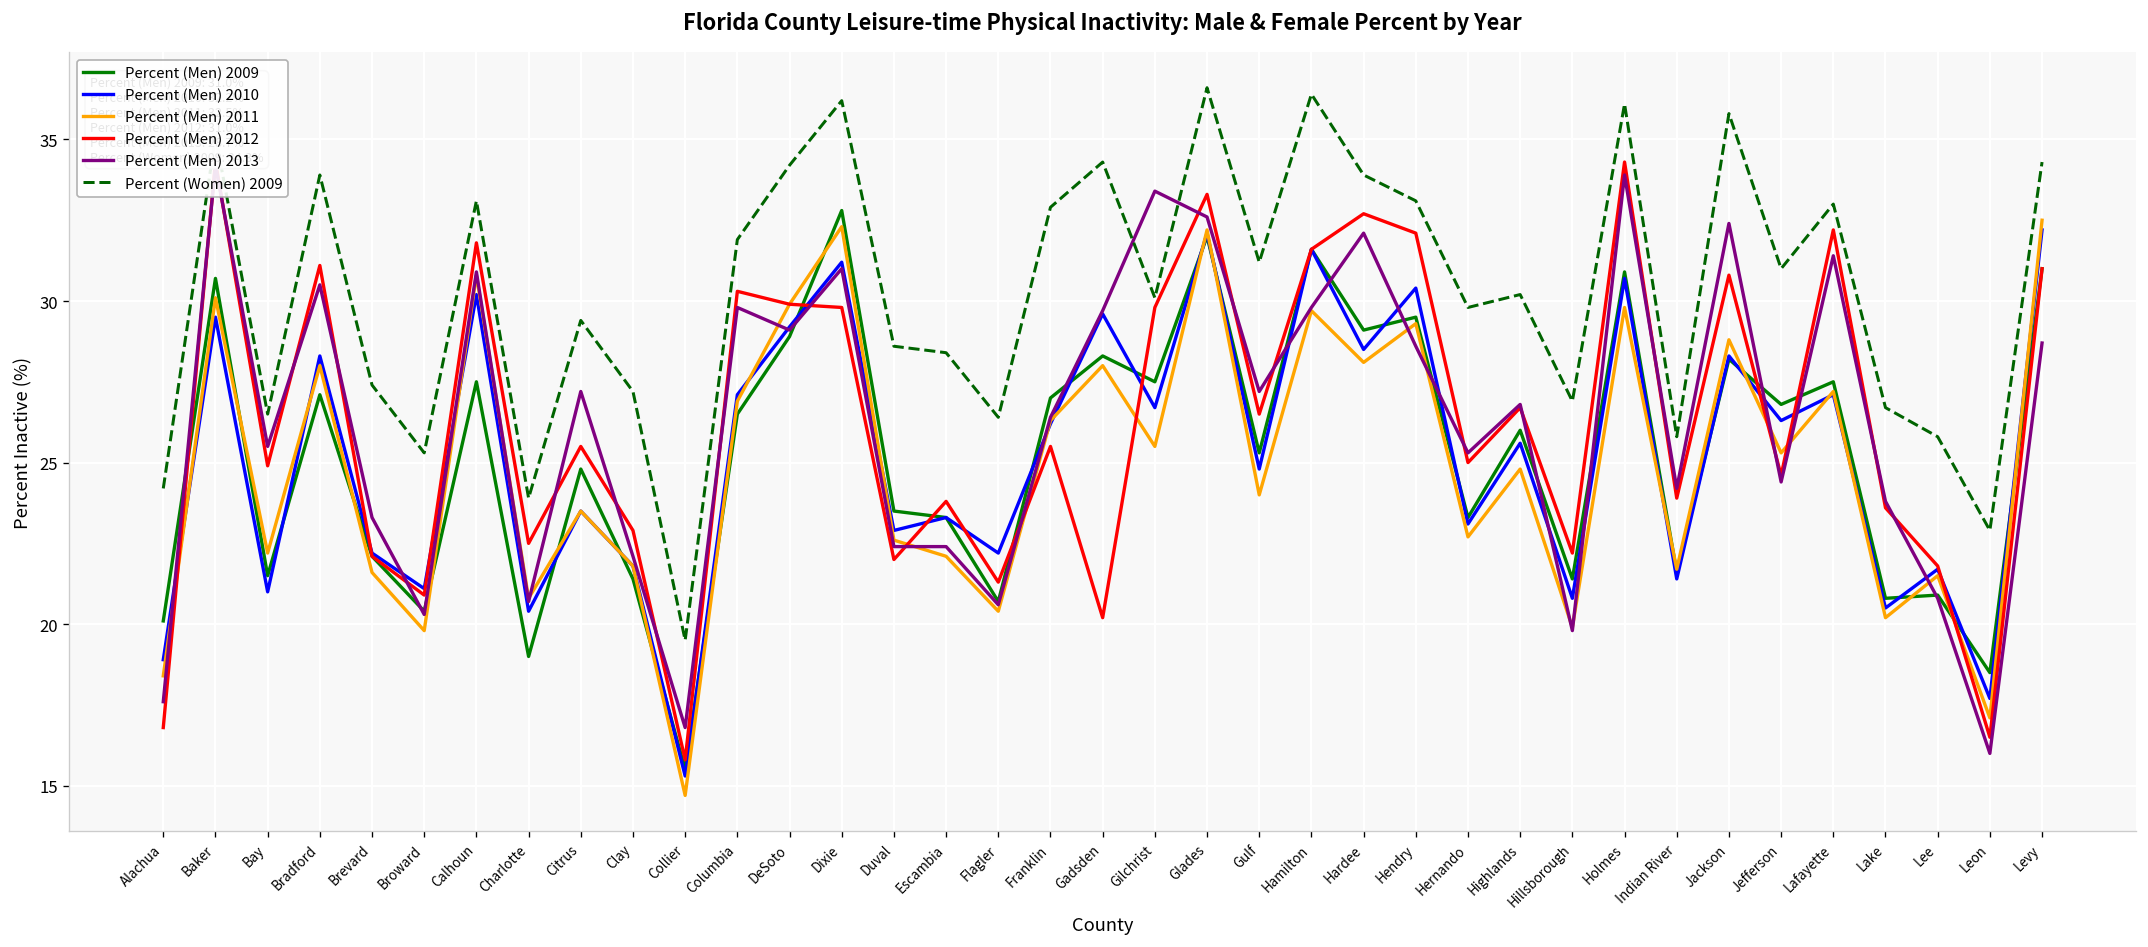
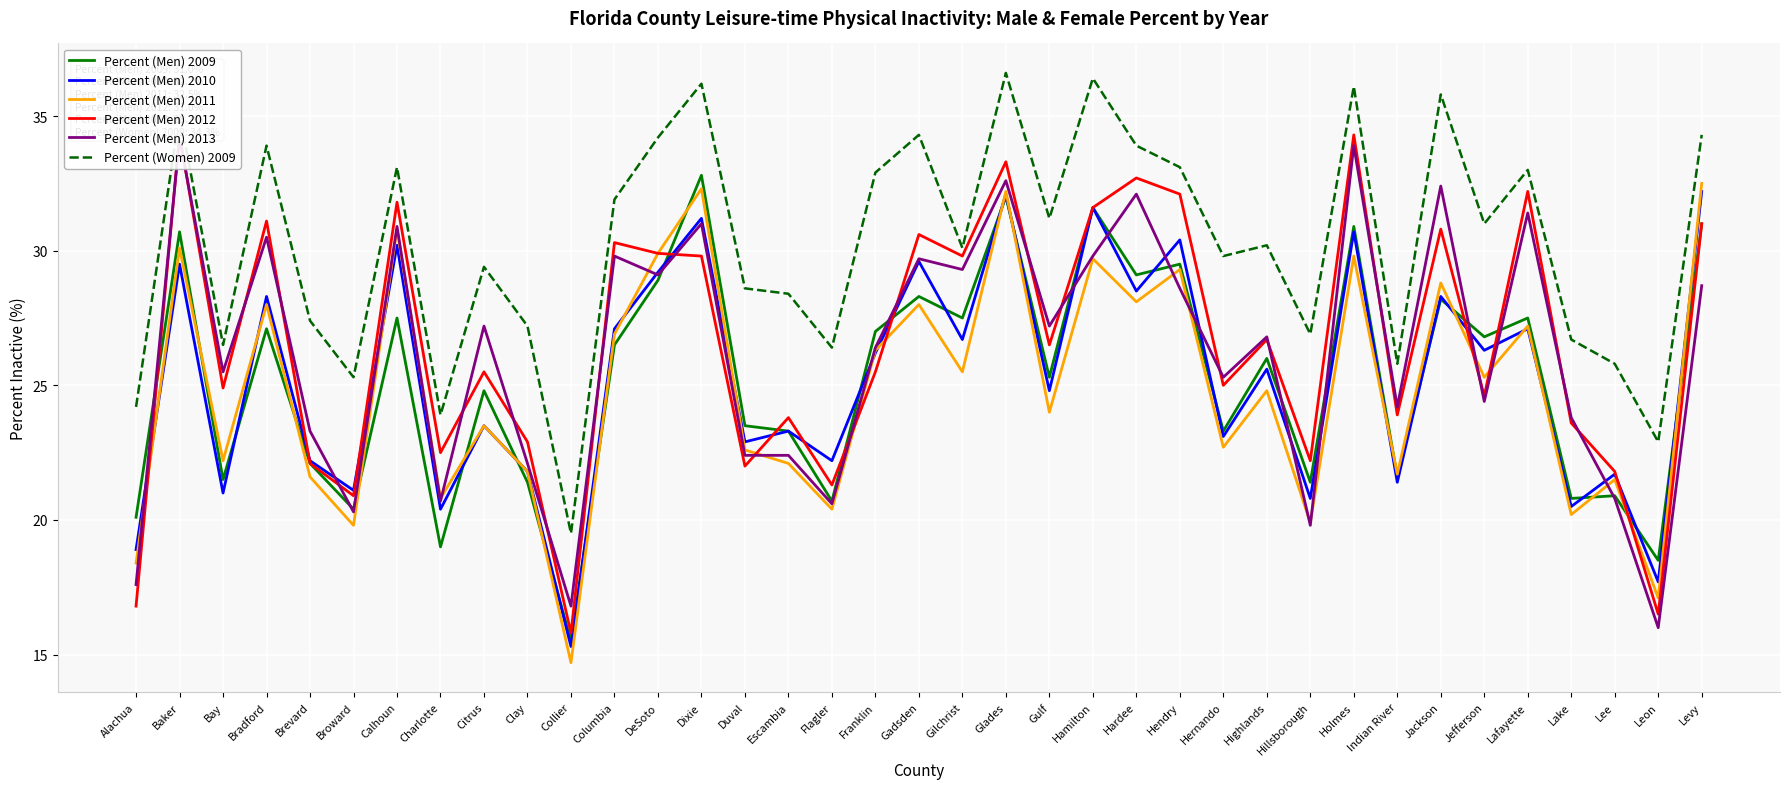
  {
    "Percent (Men) 2010": {
      "Alachua": 18.9,
      "Baker": 29.5,
      "Bay": 21.0,
      "Bradford": 28.3,
      "Brevard": 22.2,
      "Broward": 21.1,
      "Calhoun": 30.2,
      "Charlotte": 20.4,
      "Collier": 15.3,
      "Columbia": 27.1,
      "DeSoto": 29.2,
      "Dixie": 31.2,
      "Duval": 22.9,
      "Flagler": 22.2,
      "Franklin": 26.2,
      "Gadsden": 29.6,
      "Gilchrist": 26.7,
      "Glades": 32.1,
      "Gulf": 24.8,
      "Hardee": 28.5,
      "Hendry": 30.4,
      "Hernando": 23.1,
      "Highlands": 25.6,
      "Hillsborough": 20.8,
      "Holmes": 30.7,
      "Indian River": 21.4,
      "Jackson": 28.3,
      "Jefferson": 26.3,
      "Lafayette": 27.1,
      "Lake": 20.5,
      "Lee": 21.7,
      "Leon": 17.7,
      "Levy": 32.2
    },
    "Percent (Men) 2011": {
      "Alachua": 18.4,
      "Baker": 30.1,
      "Bay": 22.2,
      "Bradford": 28.0,
      "Brevard": 21.6,
      "Broward": 19.8,
      "Calhoun": 30.8,
      "Charlotte": 20.8,
      "Collier": 14.7,
      "Columbia": 26.9,
      "Dixie": 32.3,
      "Duval": 22.6,
      "Escambia": 22.1,
      "Flagler": 20.4,
      "Franklin": 26.3,
      "Gadsden": 28.0,
      "Gilchrist": 25.5,
      "Glades": 32.2,
      "Gulf": 24.0,
      "Hamilton": 29.7,
      "Hardee": 28.1,
      "Hendry": 29.3,
      "Hernando": 22.7,
      "Highlands": 24.8,
      "Hillsborough": 19.9,
      "Holmes": 29.8,
      "Indian River": 21.7,
      "Jackson": 28.8,
      "Jefferson": 25.3,
      "Lafayette": 27.2,
      "Lake": 20.2,
      "Lee": 21.5,
      "Leon": 17.1,
      "Levy": 32.5
    },
    "Percent (Men) 2012": {
      "Alachua": 16.8,
      "Bay": 24.9,
      "Bradford": 31.1,
      "Broward": 20.9,
      "Calhoun": 31.8,
      "Charlotte": 22.5,
      "Citrus": 25.5,
      "Clay": 22.9,
      "Collier": 15.8,
      "Columbia": 30.3,
      "Dixie": 29.8,
      "Duval": 22.0,
      "Escambia": 23.8,
      "Flagler": 21.3,
      "Franklin": 25.5,
-     "Gadsden": 20.2,
+     "Gadsden": 30.6,
      "Gilchrist": 29.8,
      "Glades": 33.3,
      "Gulf": 26.5,
      "Hardee": 32.7,
      "Hendry": 32.1,
      "Hernando": 25.0,
      "Highlands": 26.7,
      "Hillsborough": 22.2,
      "Holmes": 34.3,
      "Indian River": 23.9,
      "Jackson": 30.8,
      "Jefferson": 24.6,
      "Lafayette": 32.2,
      "Lake": 23.6,
      "Lee": 21.8,
      "Leon": 16.5
    },
    "Percent (Men) 2013": {
      "Alachua": 17.6,
      "Bay": 25.5,
      "Bradford": 30.5,
      "Brevard": 23.3,
      "Broward": 20.3,
      "Calhoun": 30.9,
      "Charlotte": 20.7,
      "Citrus": 27.2,
      "Clay": 22.1,
      "Collier": 16.8,
      "Columbia": 29.8,
      "DeSoto": 29.1,
      "Dixie": 31.0,
      "Duval": 22.4,
      "Escambia": 22.4,
      "Flagler": 20.6,
      "Franklin": 26.4,
      "Gadsden": 29.7,
-     "Gilchrist": 33.4,
+     "Gilchrist": 29.3,
      "Glades": 32.6,
      "Gulf": 27.2,
      "Hamilton": 29.8,
      "Hardee": 32.1,
      "Hendry": 28.6,
      "Hernando": 25.3,
      "Highlands": 26.8,
      "Hillsborough": 19.8,
      "Holmes": 33.9,
      "Indian River": 24.2,
      "Jackson": 32.4,
      "Jefferson": 24.4,
      "Lafayette": 31.4,
      "Lake": 23.8,
      "Lee": 20.8,
      "Leon": 16.0,
      "Levy": 28.7
    }
  }
